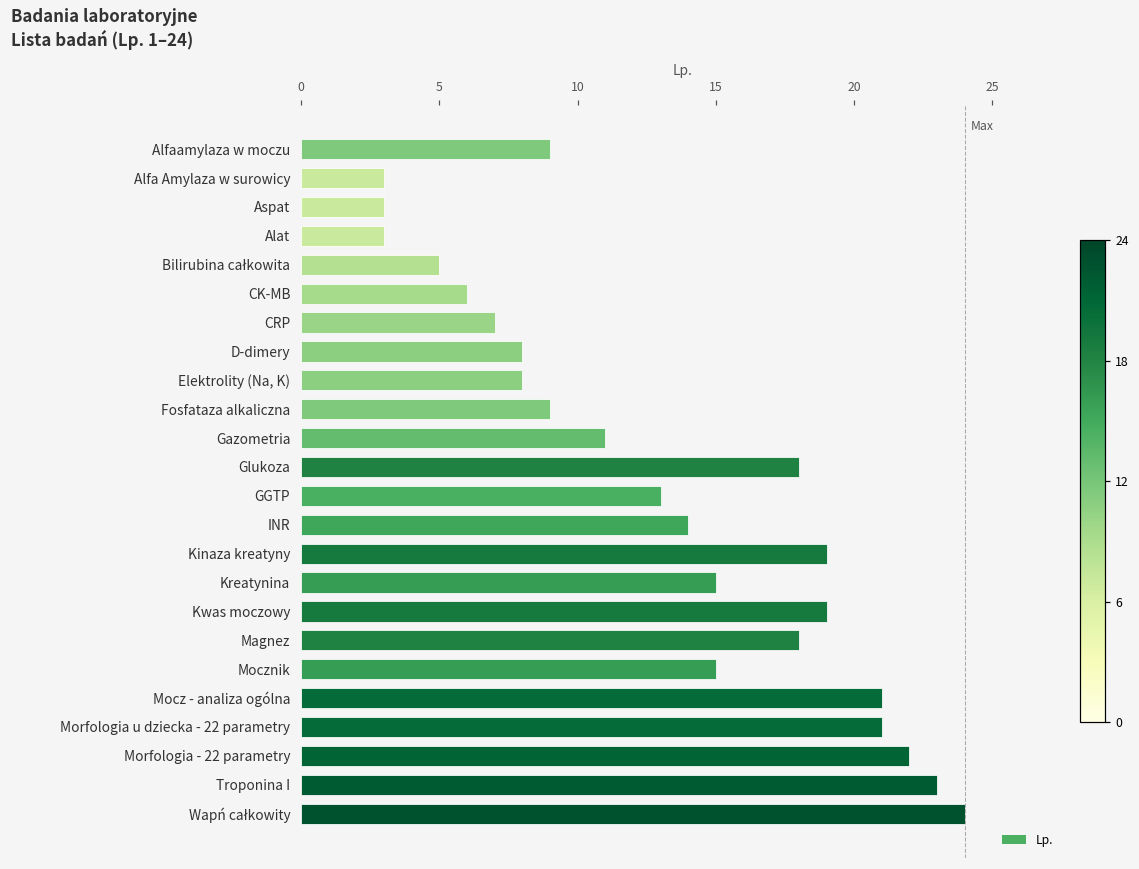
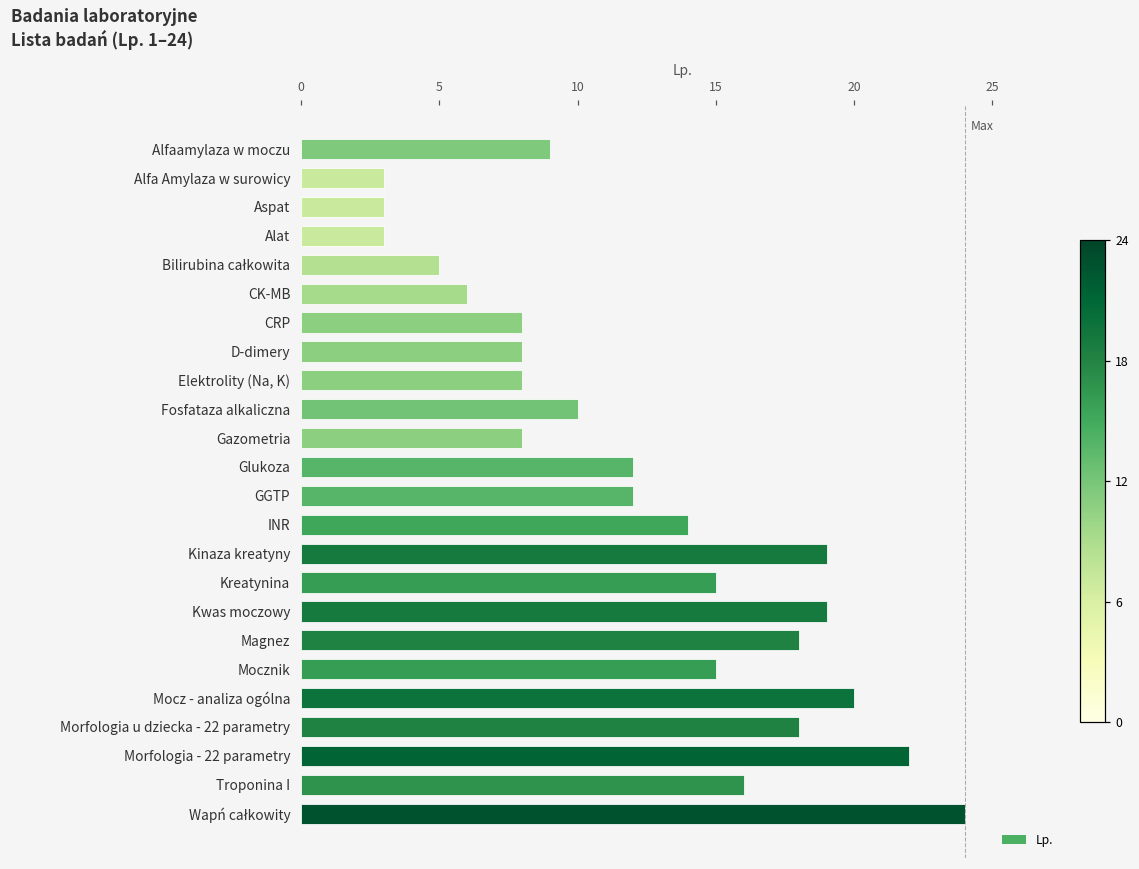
  {
    "Alfaamylaza w moczu": 9,
    "Alfa Amylaza w surowicy": 3,
    "Aspat": 3,
    "Alat": 3,
    "Bilirubina całkowita": 5,
    "CK-MB": 6,
-   "CRP": 7,
+   "CRP": 8,
    "D-dimery": 8,
    "Elektrolity (Na, K)": 8,
-   "Fosfataza alkaliczna": 9,
-   "Gazometria": 11,
-   "Glukoza": 18,
-   "GGTP": 13,
+   "Fosfataza alkaliczna": 10,
+   "Gazometria": 8,
+   "Glukoza": 12,
+   "GGTP": 12,
    "INR": 14,
    "Kinaza kreatyny": 19,
    "Kreatynina": 15,
    "Kwas moczowy": 19,
    "Magnez": 18,
    "Mocznik": 15,
-   "Mocz - analiza ogólna": 21,
-   "Morfologia u dziecka - 22 parametry": 21,
+   "Mocz - analiza ogólna": 20,
+   "Morfologia u dziecka - 22 parametry": 18,
    "Morfologia - 22 parametry": 22,
-   "Troponina I": 23,
+   "Troponina I": 16,
    "Wapń całkowity": 24
  }
